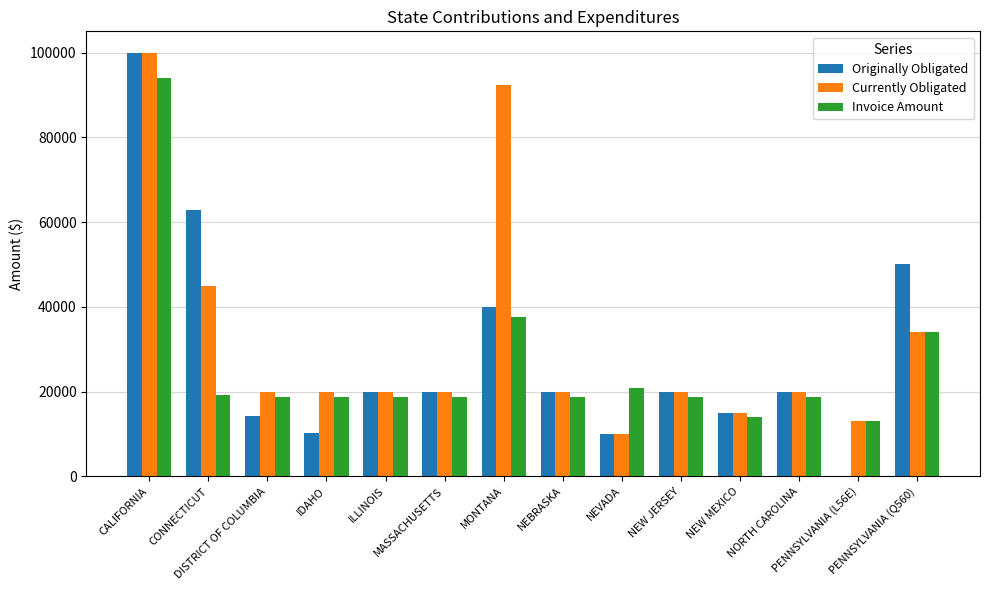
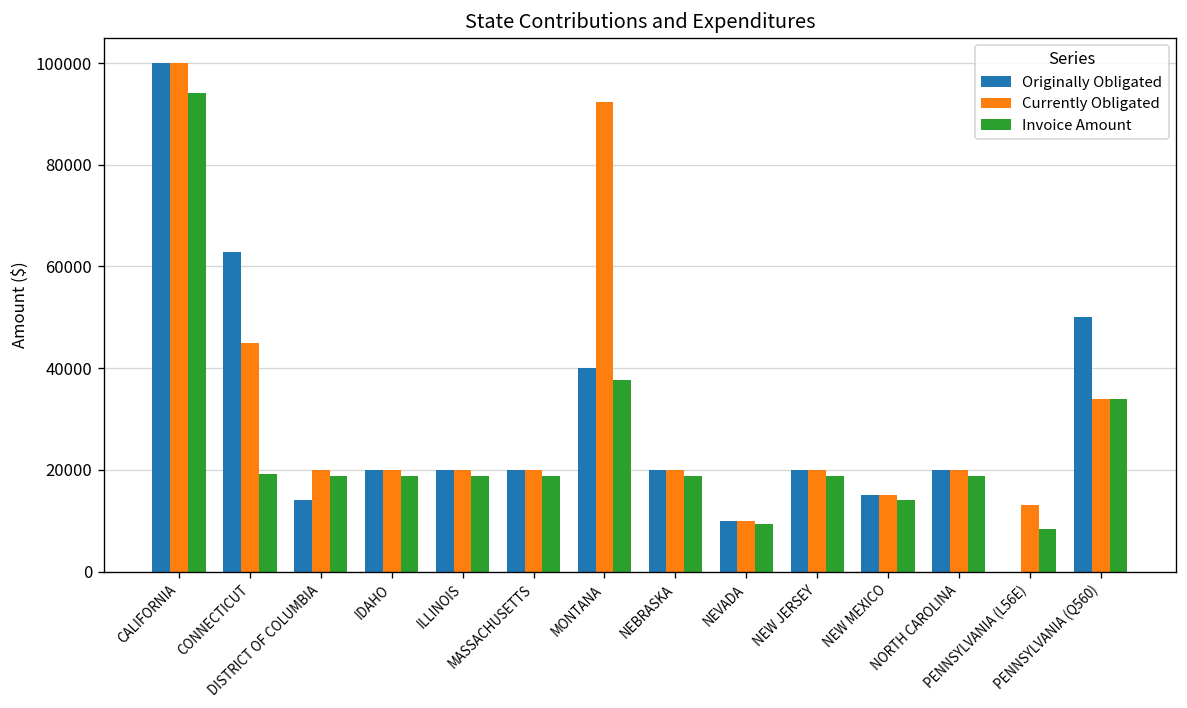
  {
    "Originally Obligated": {
      "CALIFORNIA": 100000,
      "CONNECTICUT": 63000,
      "DISTRICT OF COLUMBIA": 14000,
-     "IDAHO": 10000,
+     "IDAHO": 20000,
      "ILLINOIS": 20000,
      "MASSACHUSETTS": 20000,
      "MONTANA": 40000,
      "NEBRASKA": 20000,
      "NEVADA": 10000,
      "NEW JERSEY": 20000,
      "NEW MEXICO": 15000,
      "NORTH CAROLINA": 20000,
      "PENNSYLVANIA (L56E)": 0,
      "PENNSYLVANIA (Q560)": 50000
    },
    "Currently Obligated": {
      "CALIFORNIA": 100000,
      "CONNECTICUT": 45000,
      "DISTRICT OF COLUMBIA": 20000,
      "IDAHO": 20000,
      "ILLINOIS": 20000,
      "MASSACHUSETTS": 20000,
      "MONTANA": 92000,
      "NEBRASKA": 20000,
      "NEVADA": 10000,
      "NEW JERSEY": 20000,
      "NEW MEXICO": 15000,
      "NORTH CAROLINA": 20000,
      "PENNSYLVANIA (L56E)": 13000,
      "PENNSYLVANIA (Q560)": 34000
    },
    "Invoice Amount": {
      "CALIFORNIA": 94000,
      "CONNECTICUT": 19000,
      "DISTRICT OF COLUMBIA": 19000,
      "IDAHO": 19000,
      "ILLINOIS": 19000,
      "MASSACHUSETTS": 19000,
      "MONTANA": 38000,
      "NEBRASKA": 19000,
-     "NEVADA": 21000,
+     "NEVADA": 9000,
      "NEW JERSEY": 19000,
      "NEW MEXICO": 14000,
      "NORTH CAROLINA": 19000,
-     "PENNSYLVANIA (L56E)": 13000,
+     "PENNSYLVANIA (L56E)": 8000,
      "PENNSYLVANIA (Q560)": 34000
    }
  }
